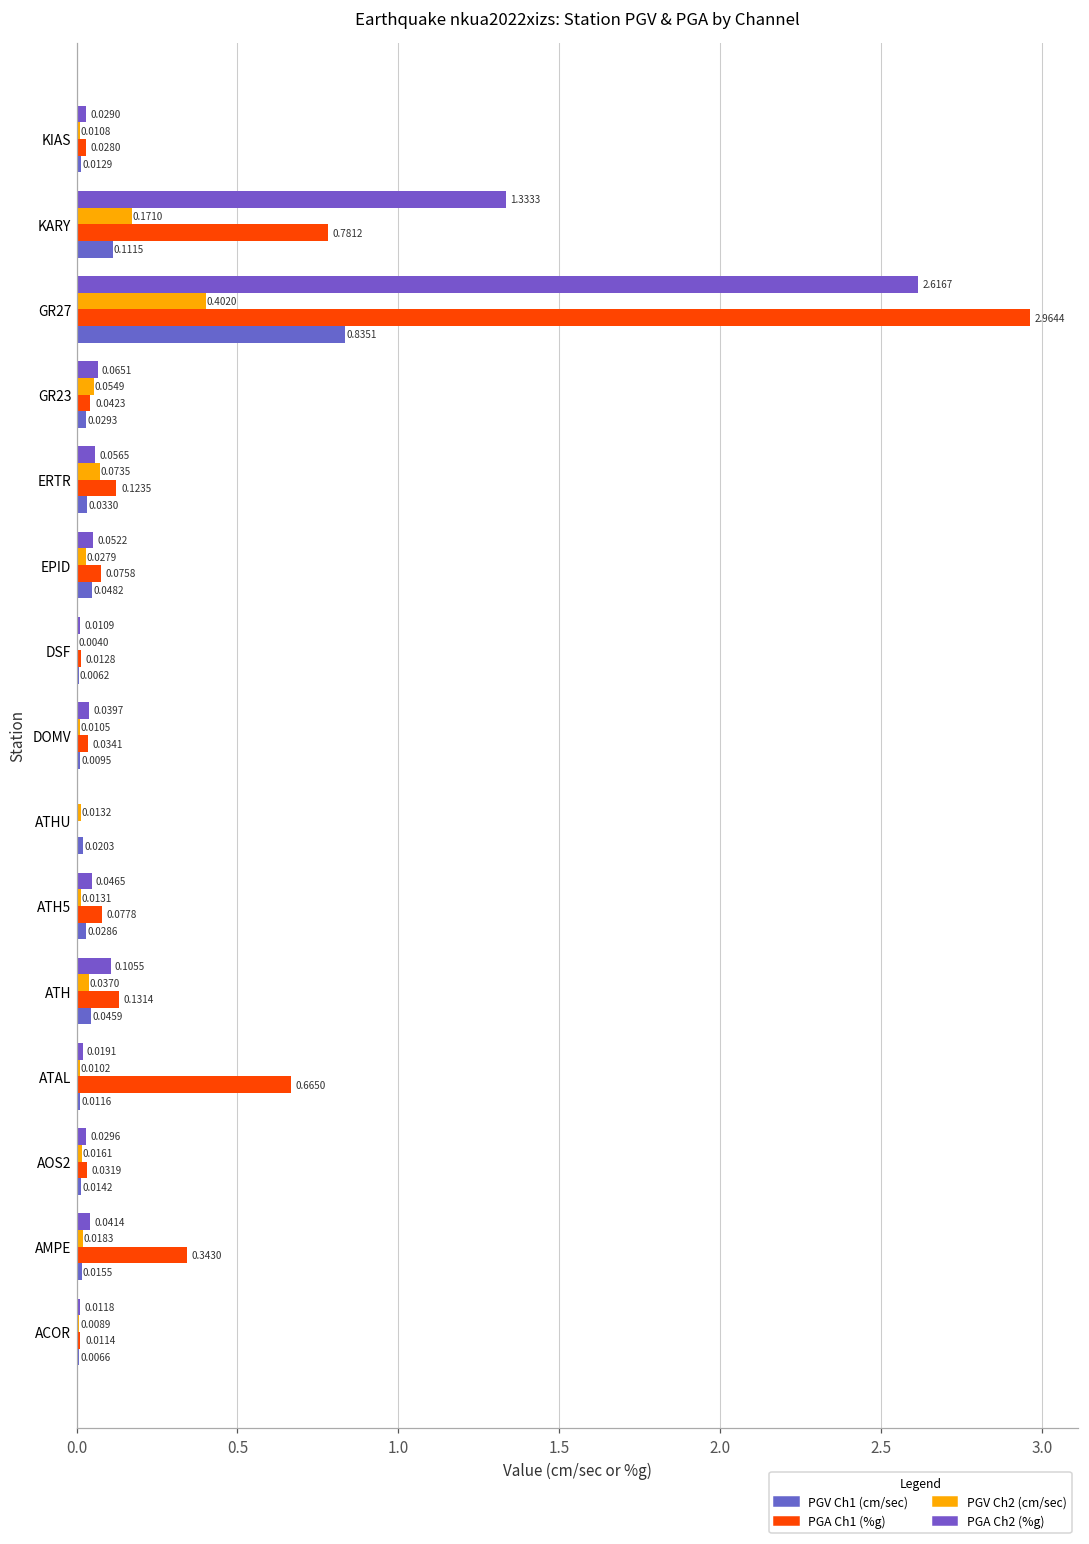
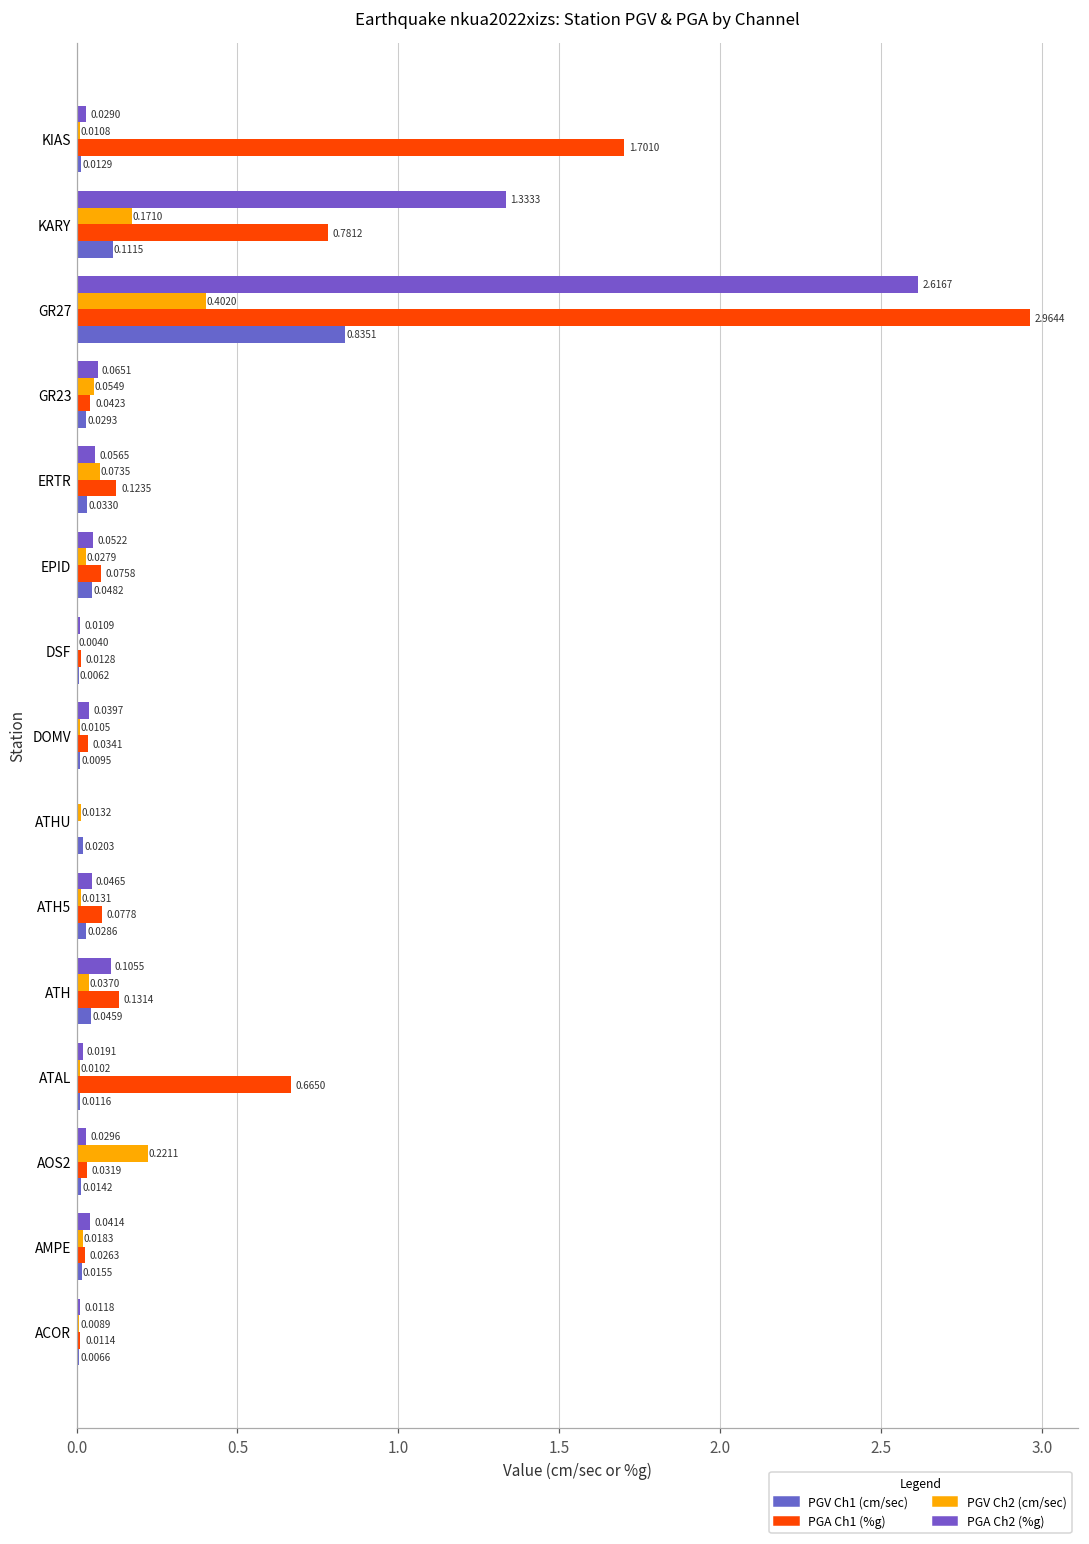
  {
    "PGA Ch1 (%g)": {
-     "KIAS": 0.0280,
+     "KIAS": 1.7010,
      "KARY": 0.7812,
      "GR27": 2.9644,
      "GR23": 0.0423,
      "ERTR": 0.1235,
      "EPID": 0.0758,
      "DSF": 0.0128,
      "DOMV": 0.0341,
      "ATH5": 0.0778,
      "ATH": 0.1314,
      "ATAL": 0.6650,
      "AOS2": 0.0319,
-     "AMPE": 0.3430,
+     "AMPE": 0.0263,
      "ACOR": 0.0114
    },
    "PGV Ch2 (cm/sec)": {
      "KIAS": 0.0108,
      "KARY": 0.1710,
      "GR27": 0.4020,
      "GR23": 0.0549,
      "ERTR": 0.0735,
      "EPID": 0.0279,
      "DSF": 0.0040,
      "DOMV": 0.0105,
      "ATHU": 0.0132,
      "ATH5": 0.0131,
      "ATH": 0.0370,
      "ATAL": 0.0102,
-     "AOS2": 0.0161,
+     "AOS2": 0.2211,
      "AMPE": 0.0183,
      "ACOR": 0.0089
    }
  }
